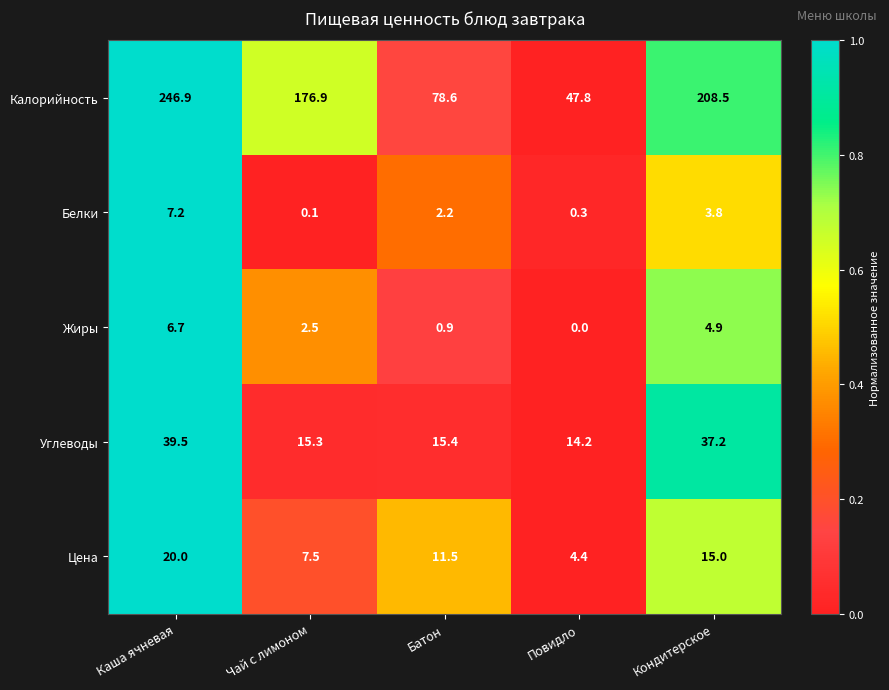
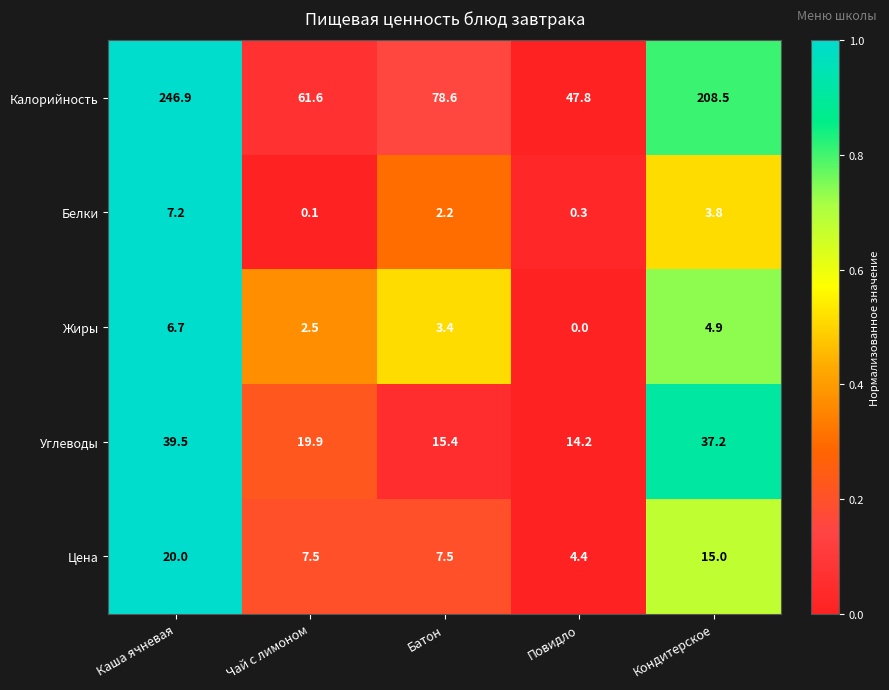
  {
    "Калорийность": {
      "Каша ячневая": 246.9,
-     "Чай с лимоном": 176.9,
+     "Чай с лимоном": 61.6,
      "Батон": 78.6,
      "Повидло": 47.8,
      "Кондитерское": 208.5
    },
    "Белки": {
      "Каша ячневая": 7.2,
      "Чай с лимоном": 0.1,
      "Батон": 2.2,
      "Повидло": 0.3,
      "Кондитерское": 3.8
    },
    "Жиры": {
      "Каша ячневая": 6.7,
      "Чай с лимоном": 2.5,
-     "Батон": 0.9,
+     "Батон": 3.4,
      "Повидло": 0.0,
      "Кондитерское": 4.9
    },
    "Углеводы": {
      "Каша ячневая": 39.5,
-     "Чай с лимоном": 15.3,
+     "Чай с лимоном": 19.9,
      "Батон": 15.4,
      "Повидло": 14.2,
      "Кондитерское": 37.2
    },
    "Цена": {
      "Каша ячневая": 20.0,
      "Чай с лимоном": 7.5,
-     "Батон": 11.5,
+     "Батон": 7.5,
      "Повидло": 4.4,
      "Кондитерское": 15.0
    }
  }
